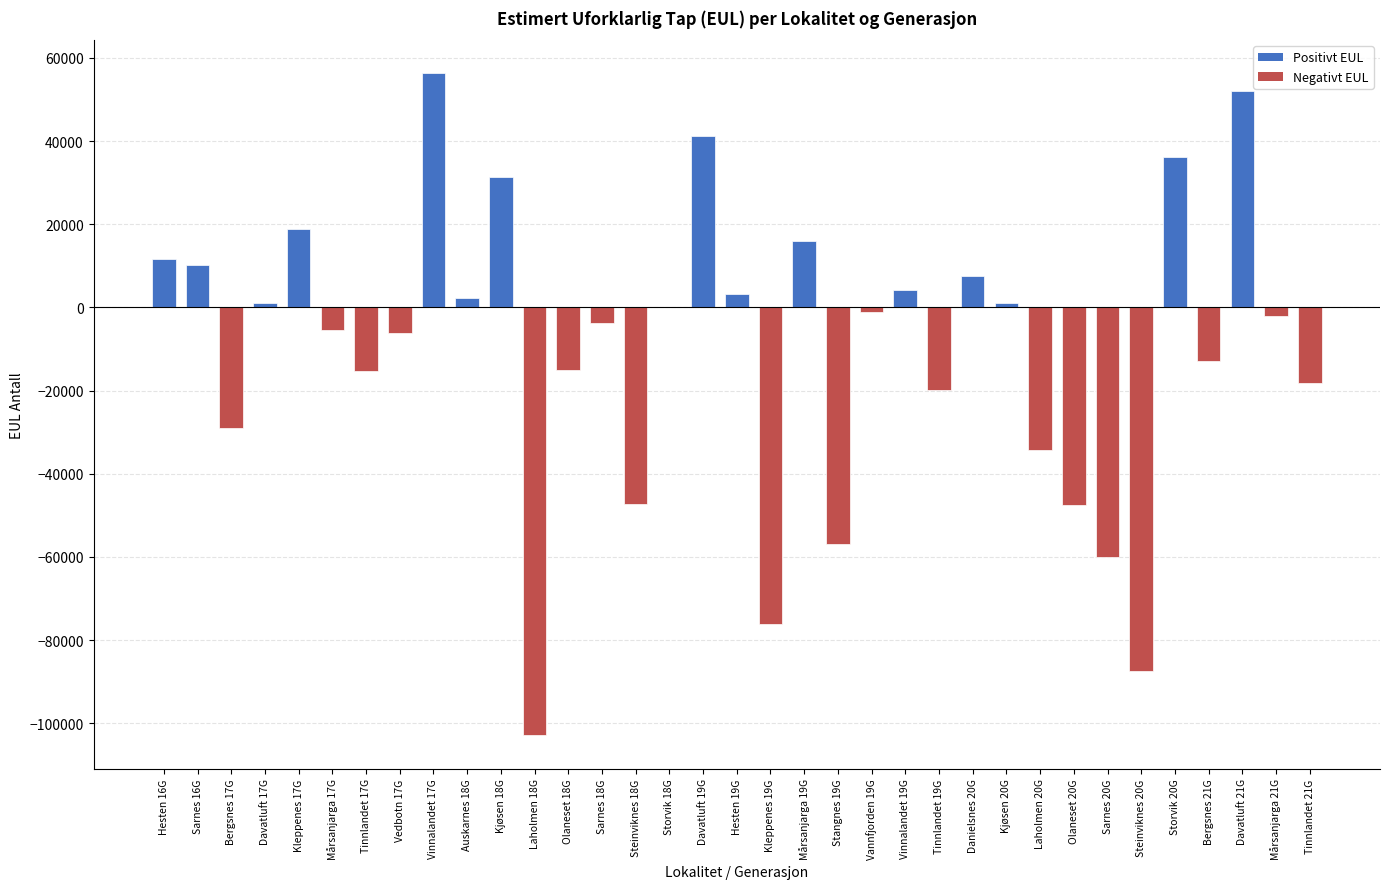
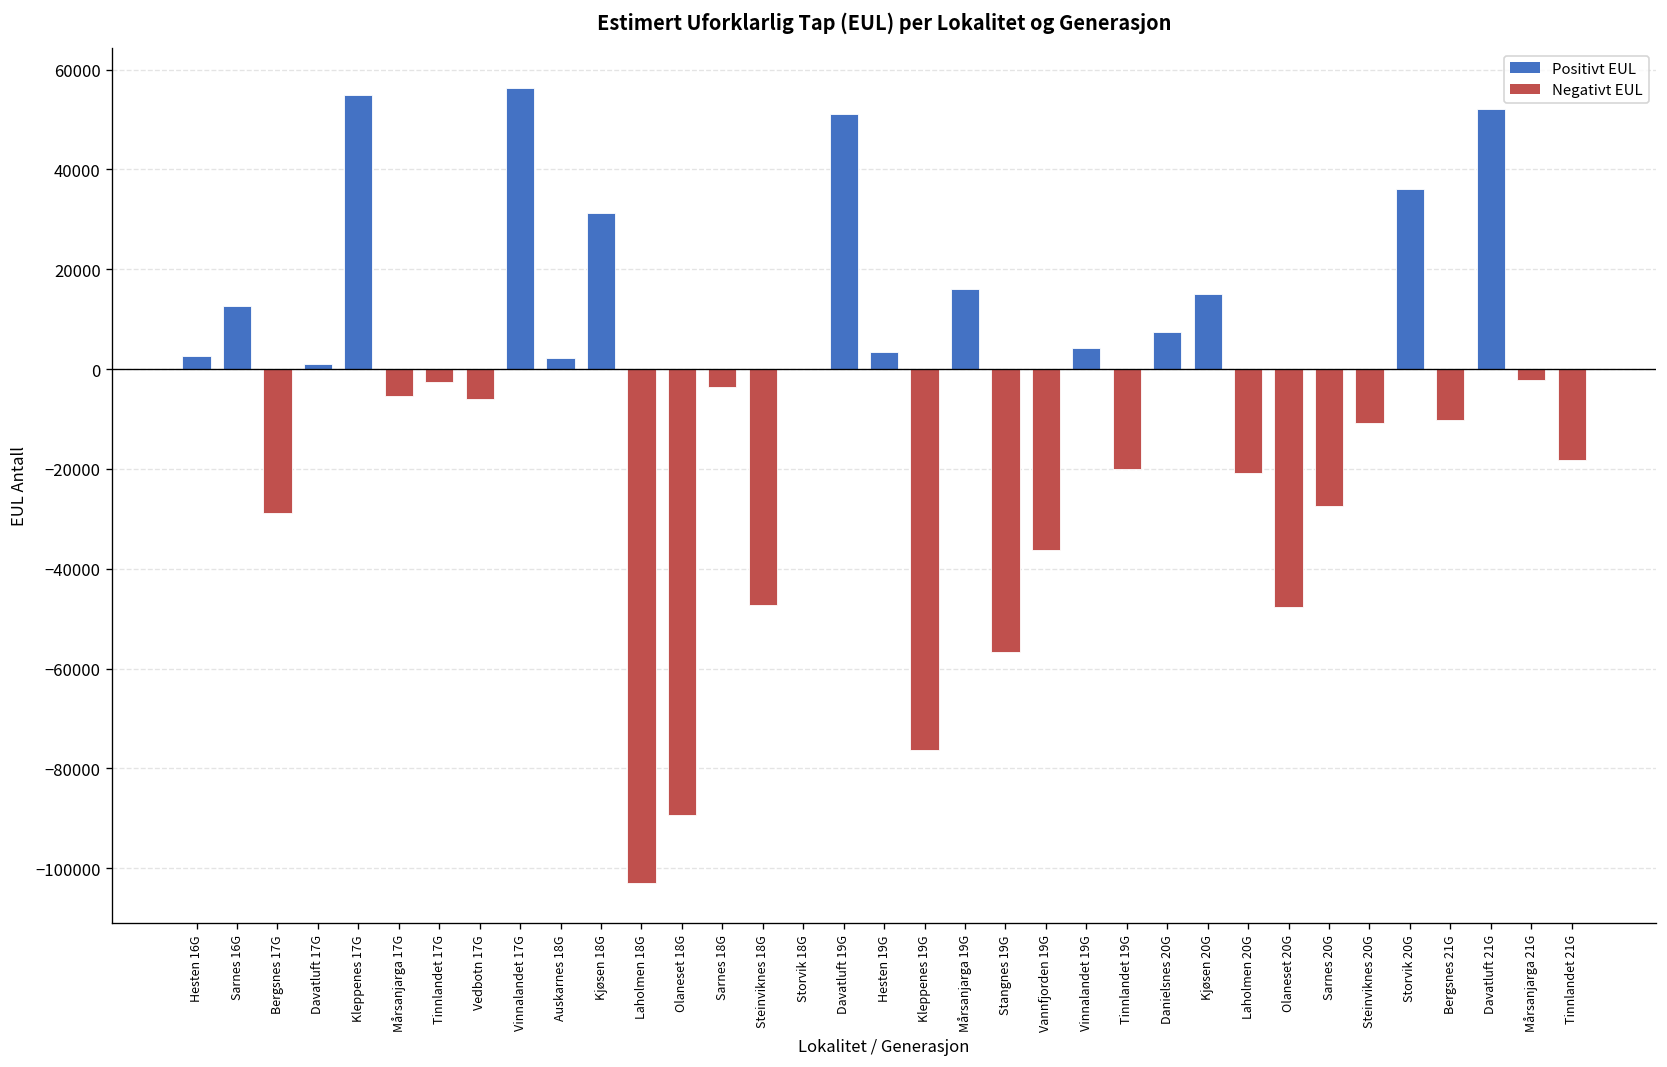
  {
-   "Hesten 16G": 12000,
-   "Sarnes 16G": 10000,
+   "Hesten 16G": 3000,
+   "Sarnes 16G": 13000,
    "Bergsnes 17G": -29000,
    "Davatluft 17G": 1000,
-   "Kleppenes 17G": 19000,
+   "Kleppenes 17G": 55000,
    "Mårsanjarga 17G": -5000,
-   "Tinnlandet 17G": -15000,
+   "Tinnlandet 17G": -3000,
    "Vedbotn 17G": -6000,
    "Vinnalandet 17G": 56000,
    "Auskarnes 18G": 2000,
    "Kjøsen 18G": 31000,
    "Laholmen 18G": -103000,
-   "Olaneset 18G": -15000,
+   "Olaneset 18G": -89000,
    "Sarnes 18G": -4000,
    "Steinviknes 18G": -47000,
-   "Davatluft 19G": 41000,
+   "Davatluft 19G": 51000,
    "Hesten 19G": 3000,
    "Kleppenes 19G": -76000,
    "Mårsanjarga 19G": 16000,
    "Stangnes 19G": -57000,
-   "Vannfjorden 19G": -1000,
+   "Vannfjorden 19G": -36000,
    "Vinnalandet 19G": 4000,
    "Tinnlandet 19G": -20000,
    "Danielsnes 20G": 7000,
-   "Kjøsen 20G": 1000,
-   "Laholmen 20G": -34000,
+   "Kjøsen 20G": 15000,
+   "Laholmen 20G": -21000,
    "Olaneset 20G": -48000,
-   "Sarnes 20G": -60000,
-   "Steinviknes 20G": -87000,
+   "Sarnes 20G": -27000,
+   "Steinviknes 20G": -11000,
    "Storvik 20G": 36000,
-   "Bergsnes 21G": -13000,
+   "Bergsnes 21G": -10000,
    "Davatluft 21G": 52000,
    "Mårsanjarga 21G": -2000,
    "Tinnlandet 21G": -18000
  }
